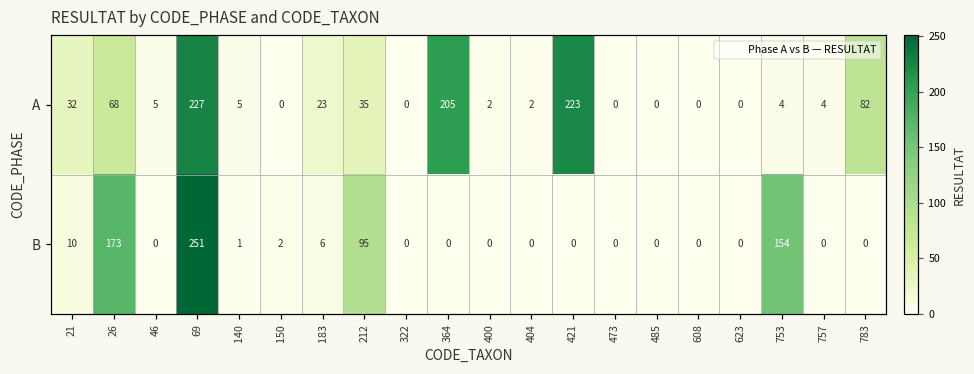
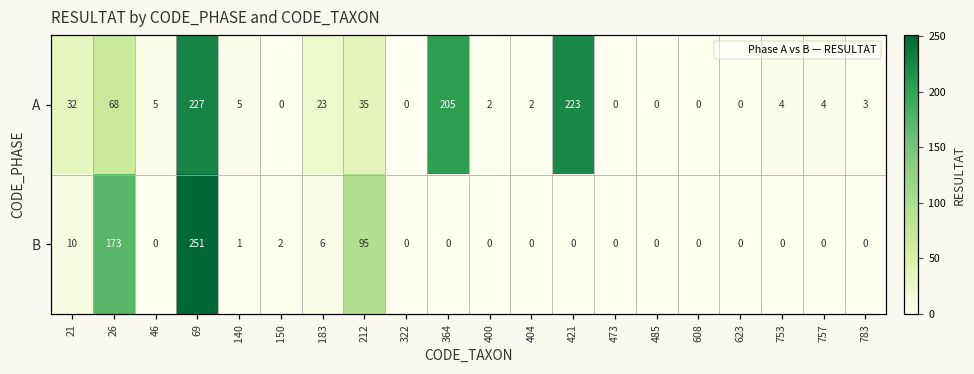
  {
    "A": {
      "21": 32,
      "26": 68,
      "46": 5,
      "69": 227,
      "140": 5,
      "150": 0,
      "183": 23,
      "212": 35,
      "322": 0,
      "364": 205,
      "400": 2,
      "404": 2,
      "421": 223,
      "473": 0,
      "485": 0,
      "608": 0,
      "623": 0,
      "753": 4,
      "757": 4,
-     "783": 82
+     "783": 3
    },
    "B": {
      "21": 10,
      "26": 173,
      "46": 0,
      "69": 251,
      "140": 1,
      "150": 2,
      "183": 6,
      "212": 95,
      "322": 0,
      "364": 0,
      "400": 0,
      "404": 0,
      "421": 0,
      "473": 0,
      "485": 0,
      "608": 0,
      "623": 0,
-     "753": 154,
+     "753": 0,
      "757": 0,
      "783": 0
    }
  }
